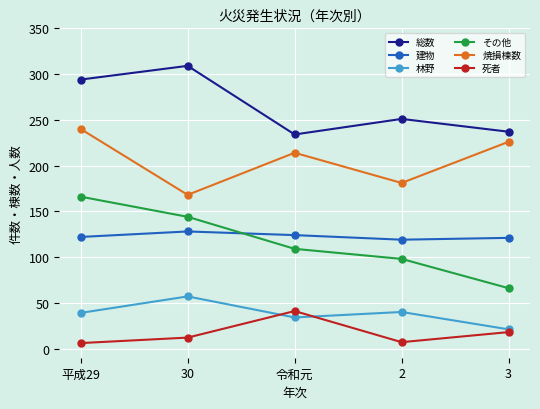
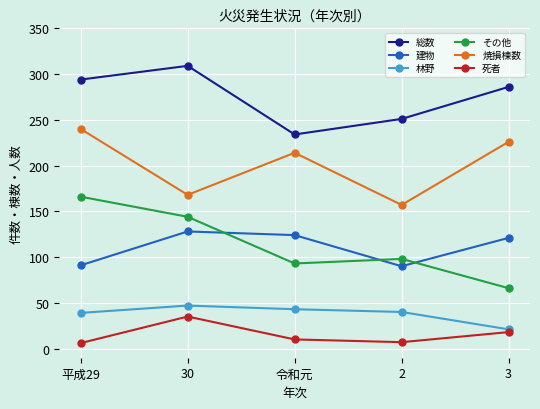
  {
    "総数": {
      "平成29": 290,
      "30": 310,
      "令和元": 230,
      "2": 250,
-     "3": 240
+     "3": 290
    },
    "建物": {
-     "平成29": 120,
+     "平成29": 90,
      "30": 130,
      "令和元": 120,
-     "2": 120,
+     "2": 90,
      "3": 120
    },
    "林野": {
      "平成29": 40,
-     "30": 60,
-     "令和元": 30,
+     "30": 50,
+     "令和元": 40,
      "2": 40,
      "3": 20
    },
    "その他": {
      "平成29": 170,
      "30": 140,
-     "令和元": 110,
+     "令和元": 90,
      "2": 100,
      "3": 70
    },
    "焼損棟数": {
      "平成29": 240,
      "30": 170,
      "令和元": 210,
-     "2": 180,
+     "2": 160,
      "3": 230
    },
    "死者": {
      "平成29": 10,
-     "30": 10,
-     "令和元": 40,
+     "30": 40,
+     "令和元": 10,
      "2": 10,
      "3": 20
    }
  }
